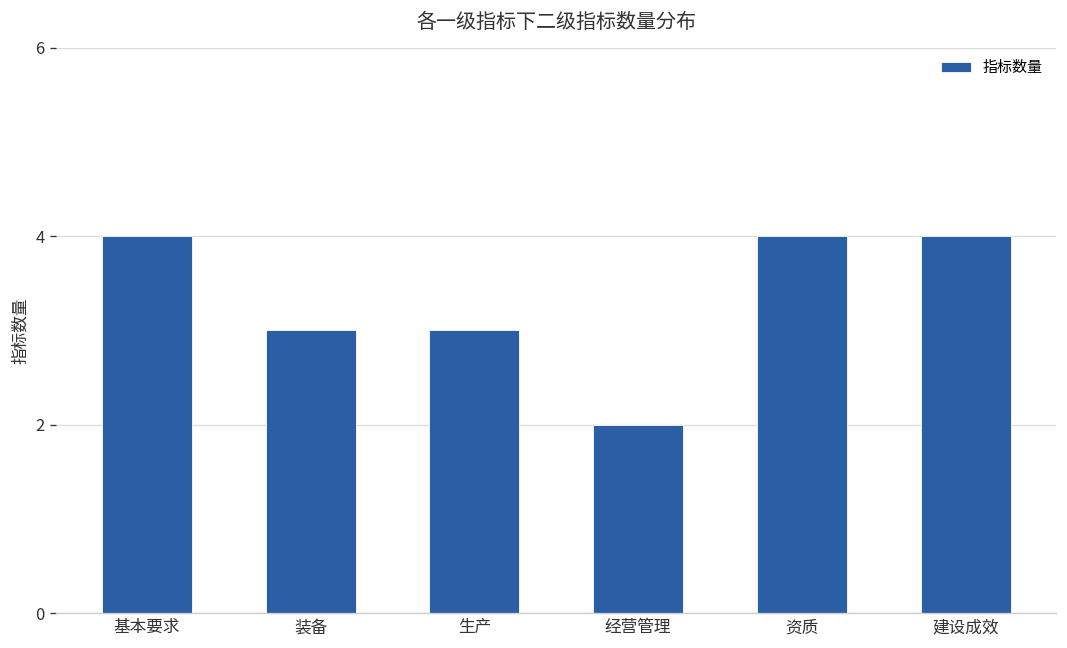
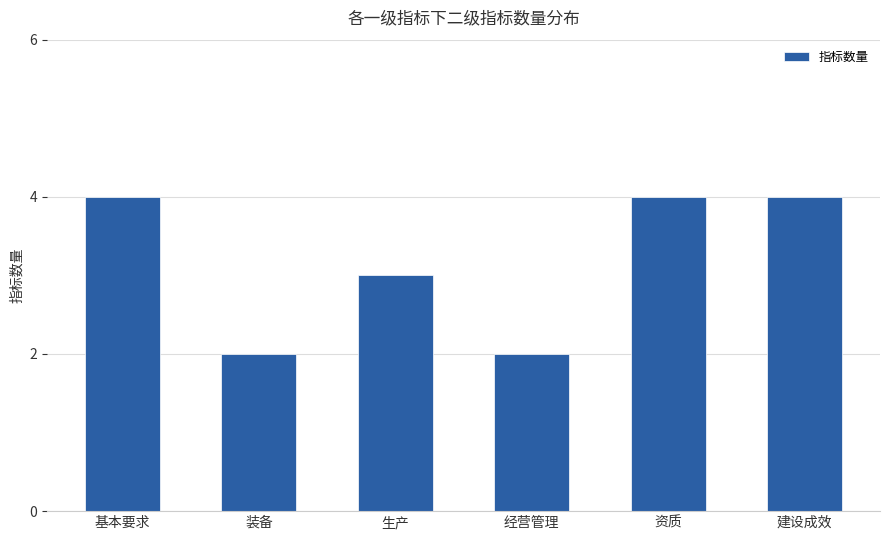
  {
    "基本要求": 4,
-   "装备": 3,
+   "装备": 2,
    "生产": 3,
    "经营管理": 2,
    "资质": 4,
    "建设成效": 4
  }
